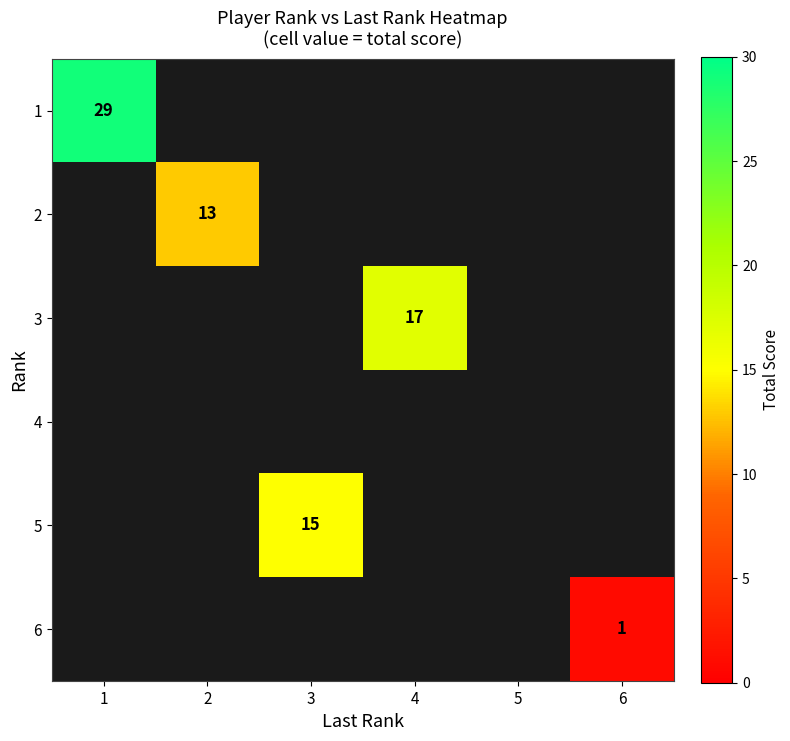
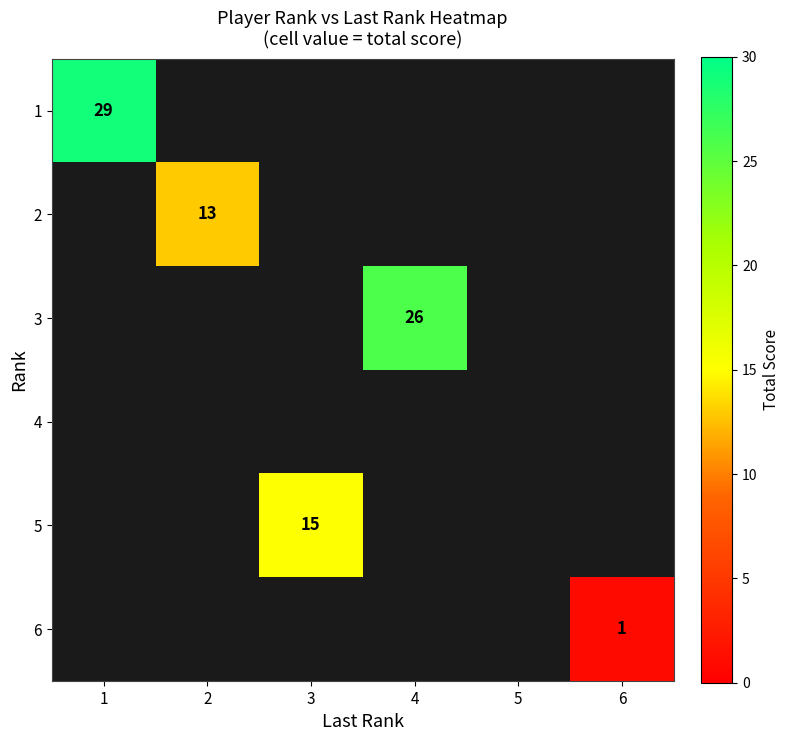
  {
    "1": {
      "1": 29
    },
    "2": {
      "2": 13
    },
    "3": {
-     "4": 17
+     "4": 26
    },
    "5": {
      "3": 15
    },
    "6": {
      "6": 1
    }
  }
